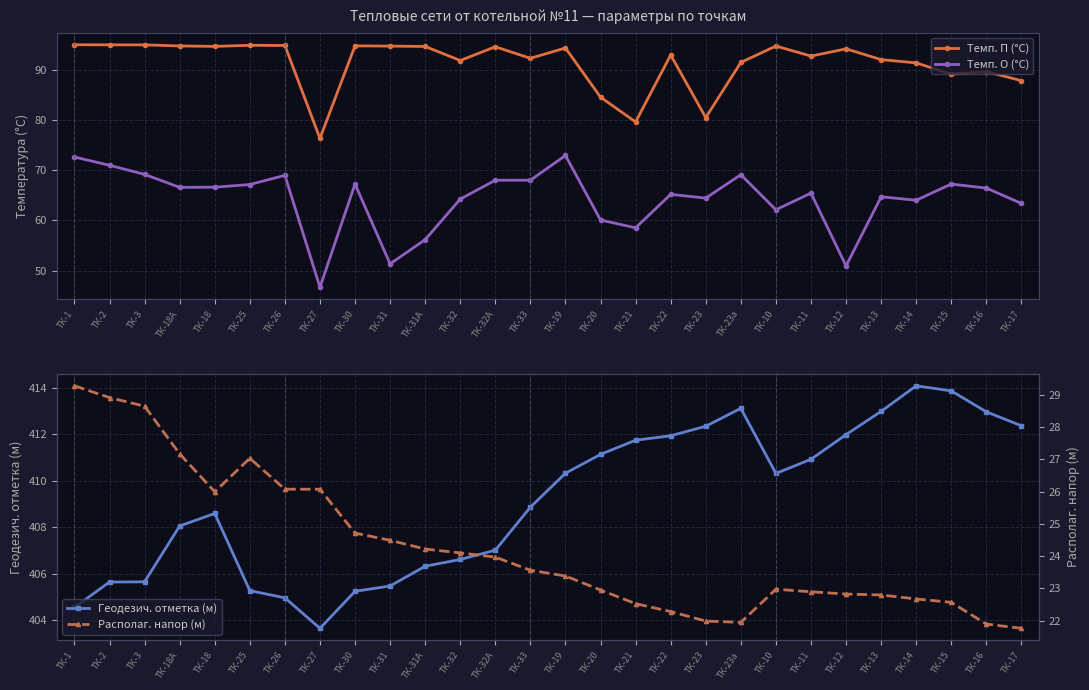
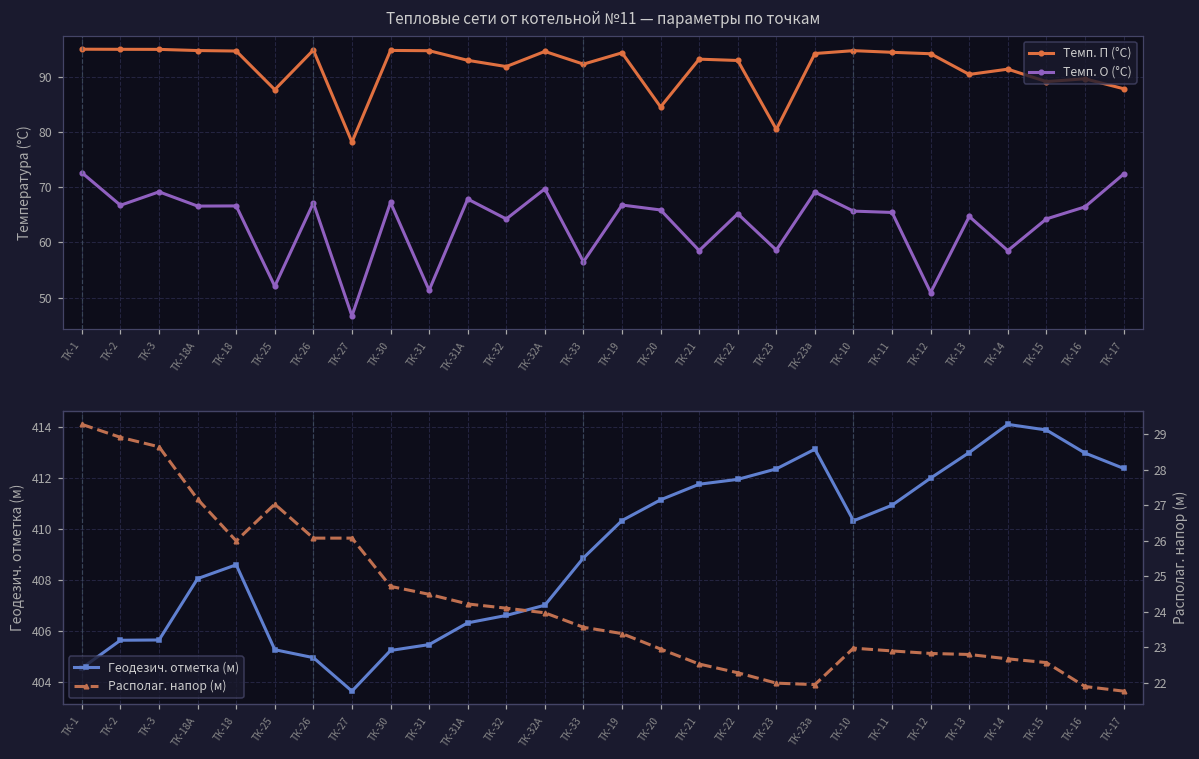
  {
    "Тепловые сети от котельной №11 — параметры по точкам": {
      "Темп. П (°C)": {
        "ТК-1": 95,
        "ТК-2": 95,
        "ТК-3": 95,
        "ТК-18А": 95,
        "ТК-18": 95,
-       "ТК-25": 95,
+       "ТК-25": 88,
        "ТК-26": 95,
-       "ТК-27": 76,
+       "ТК-27": 78,
        "ТК-30": 95,
        "ТК-31": 95,
-       "ТК-31А": 95,
+       "ТК-31А": 93,
        "ТК-32": 92,
        "ТК-32А": 95,
        "ТК-33": 92,
        "ТК-19": 94,
        "ТК-20": 85,
-       "ТК-21": 80,
+       "ТК-21": 93,
        "ТК-22": 93,
        "ТК-23": 80,
-       "ТК-23а": 91,
+       "ТК-23а": 94,
        "ТК-10": 95,
-       "ТК-11": 93,
+       "ТК-11": 94,
        "ТК-12": 94,
-       "ТК-13": 92,
+       "ТК-13": 90,
        "ТК-14": 91,
        "ТК-17": 88
      },
      "Темп. О (°C)": {
        "ТК-1": 73,
-       "ТК-2": 71,
+       "ТК-2": 67,
        "ТК-3": 69,
        "ТК-18А": 67,
        "ТК-18": 67,
-       "ТК-25": 67,
-       "ТК-26": 69,
+       "ТК-25": 52,
+       "ТК-26": 67,
        "ТК-27": 47,
        "ТК-30": 67,
        "ТК-31": 51,
-       "ТК-31А": 56,
+       "ТК-31А": 68,
        "ТК-32": 64,
-       "ТК-32А": 68,
-       "ТК-33": 68,
-       "ТК-19": 73,
-       "ТК-20": 60,
+       "ТК-32А": 70,
+       "ТК-33": 57,
+       "ТК-19": 67,
+       "ТК-20": 66,
        "ТК-21": 59,
        "ТК-22": 65,
-       "ТК-23": 64,
+       "ТК-23": 59,
        "ТК-23а": 69,
-       "ТК-10": 62,
+       "ТК-10": 66,
        "ТК-11": 65,
        "ТК-12": 51,
        "ТК-13": 65,
-       "ТК-14": 64,
-       "ТК-15": 67,
+       "ТК-14": 59,
+       "ТК-15": 64,
        "ТК-16": 66,
-       "ТК-17": 63
+       "ТК-17": 72
      }
    }
  }
